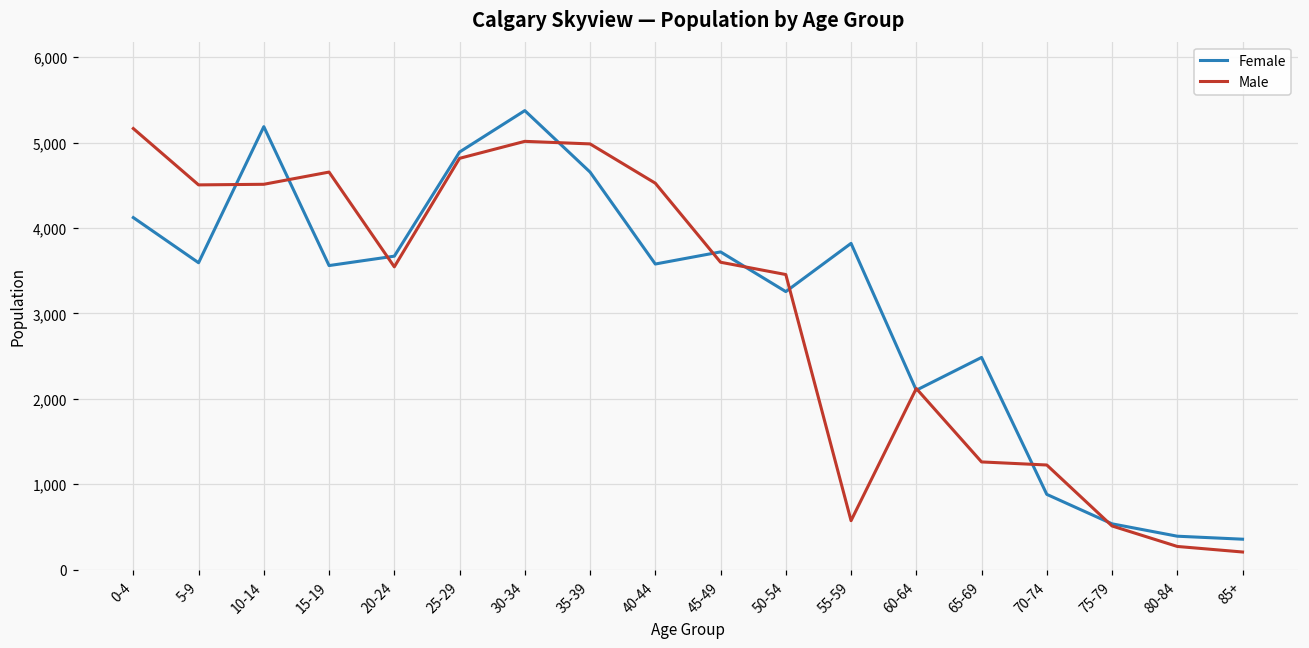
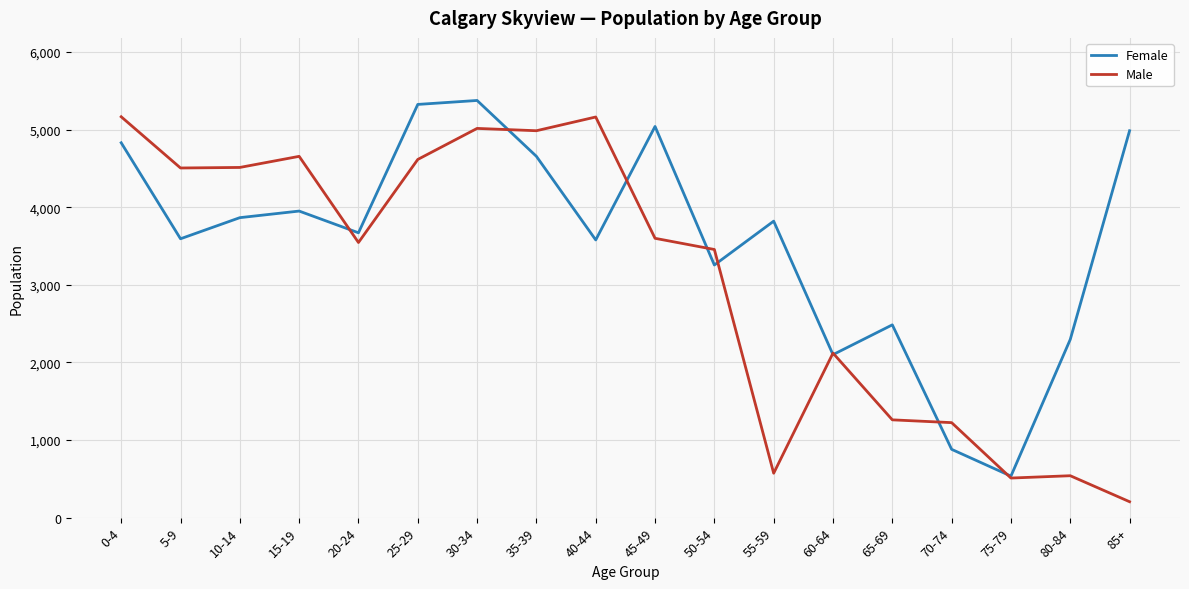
  {
    "Female": {
-     "0-4": "4,100",
+     "0-4": "4,800",
      "5-9": "3,600",
-     "10-14": "5,200",
-     "15-19": "3,600",
+     "10-14": "3,900",
+     "15-19": "4,000",
      "20-24": "3,700",
-     "25-29": "4,900",
+     "25-29": "5,300",
      "30-34": "5,400",
      "35-39": "4,700",
      "40-44": "3,600",
-     "45-49": "3,700",
+     "45-49": "5,000",
      "50-54": "3,300",
      "55-59": "3,800",
      "65-69": "2,500",
      "70-74": "900",
-     "80-84": "400",
-     "85+": "400"
+     "80-84": "2,300",
+     "85+": "5,000"
    },
    "Male": {
      "0-4": "5,200",
      "5-9": "4,500",
      "10-14": "4,500",
      "15-19": "4,700",
      "20-24": "3,500",
-     "25-29": "4,800",
+     "25-29": "4,600",
      "30-34": "5,000",
      "35-39": "5,000",
-     "40-44": "4,500",
+     "40-44": "5,200",
      "45-49": "3,600",
      "50-54": "3,500",
      "55-59": "600",
      "65-69": "1,300",
      "70-74": "1,200",
-     "80-84": "300",
+     "80-84": "500",
      "85+": "200"
    }
  }
